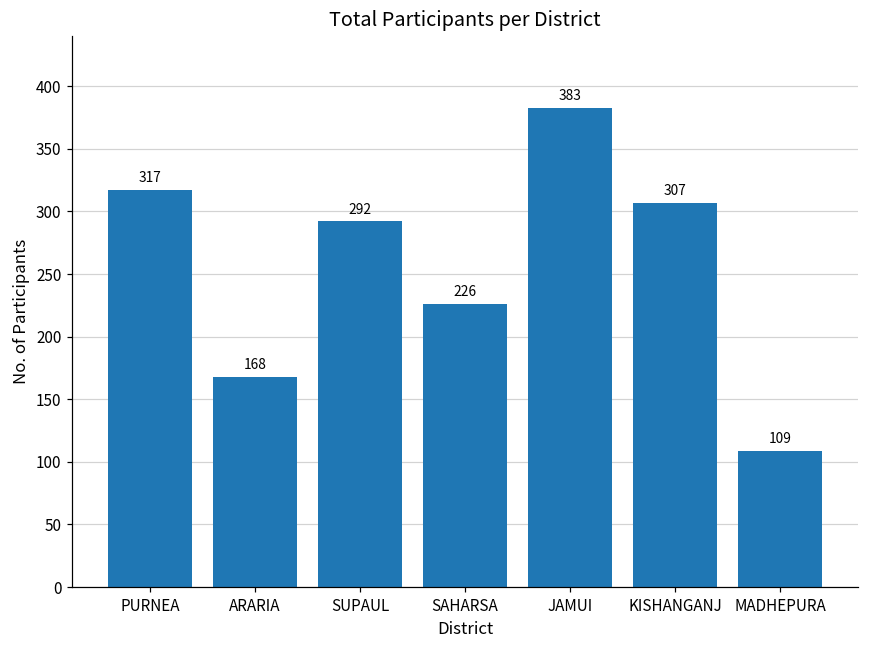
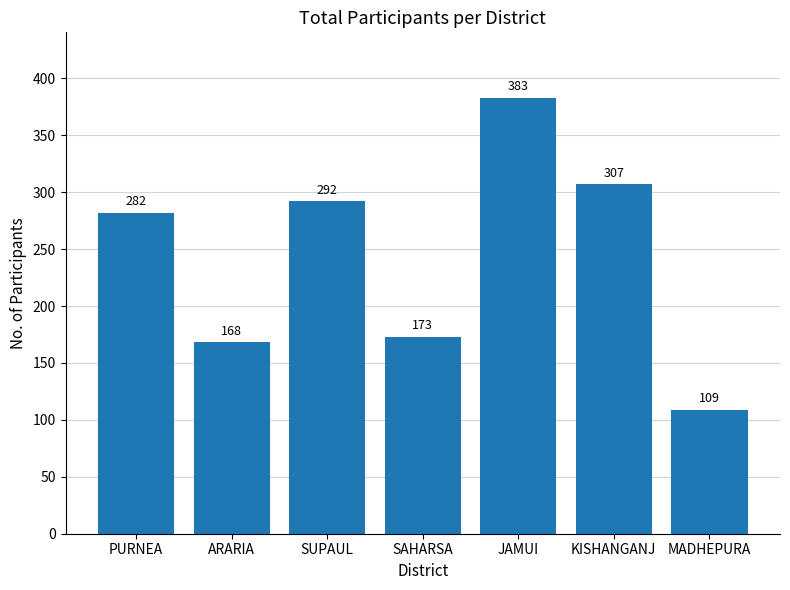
  {
-   "PURNEA": 317,
+   "PURNEA": 282,
    "ARARIA": 168,
    "SUPAUL": 292,
-   "SAHARSA": 226,
+   "SAHARSA": 173,
    "JAMUI": 383,
    "KISHANGANJ": 307,
    "MADHEPURA": 109
  }
